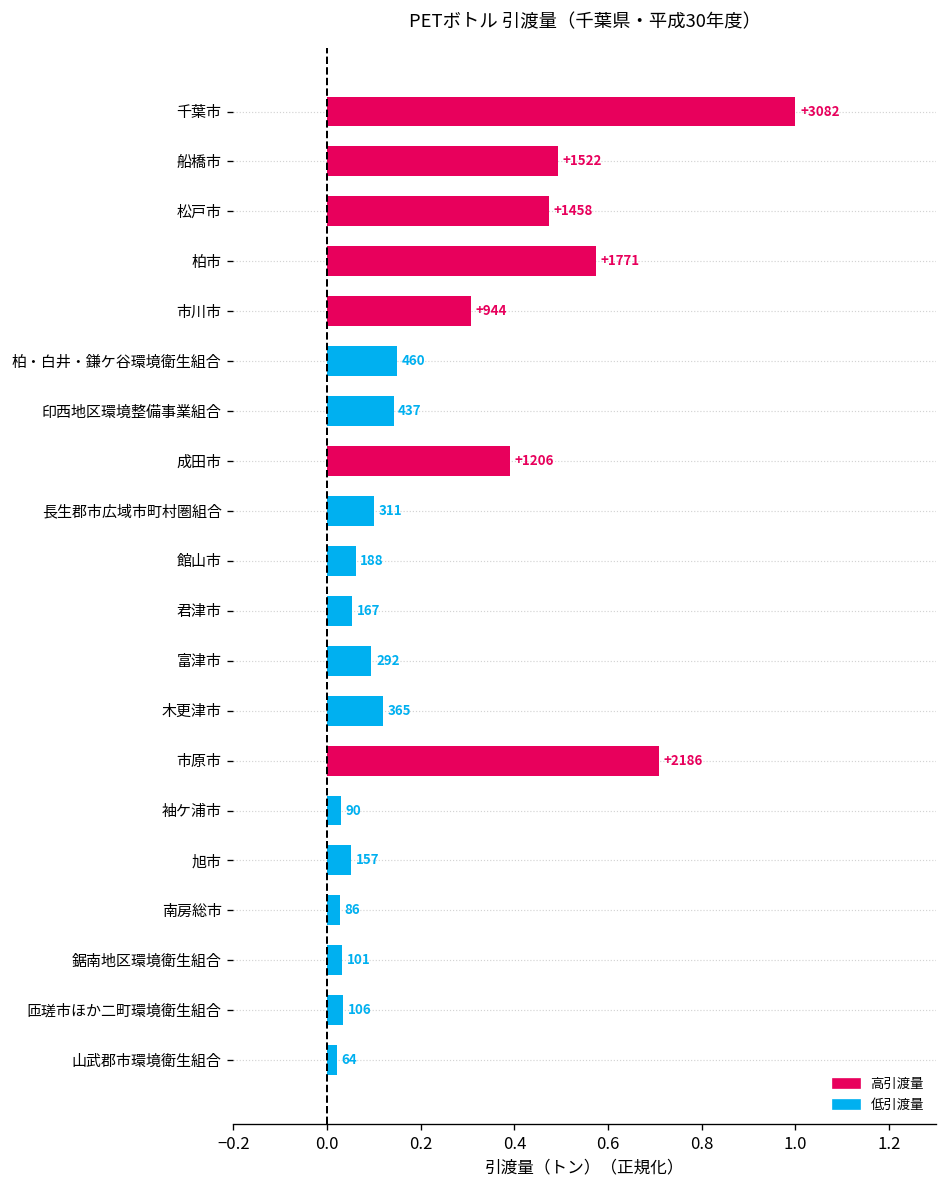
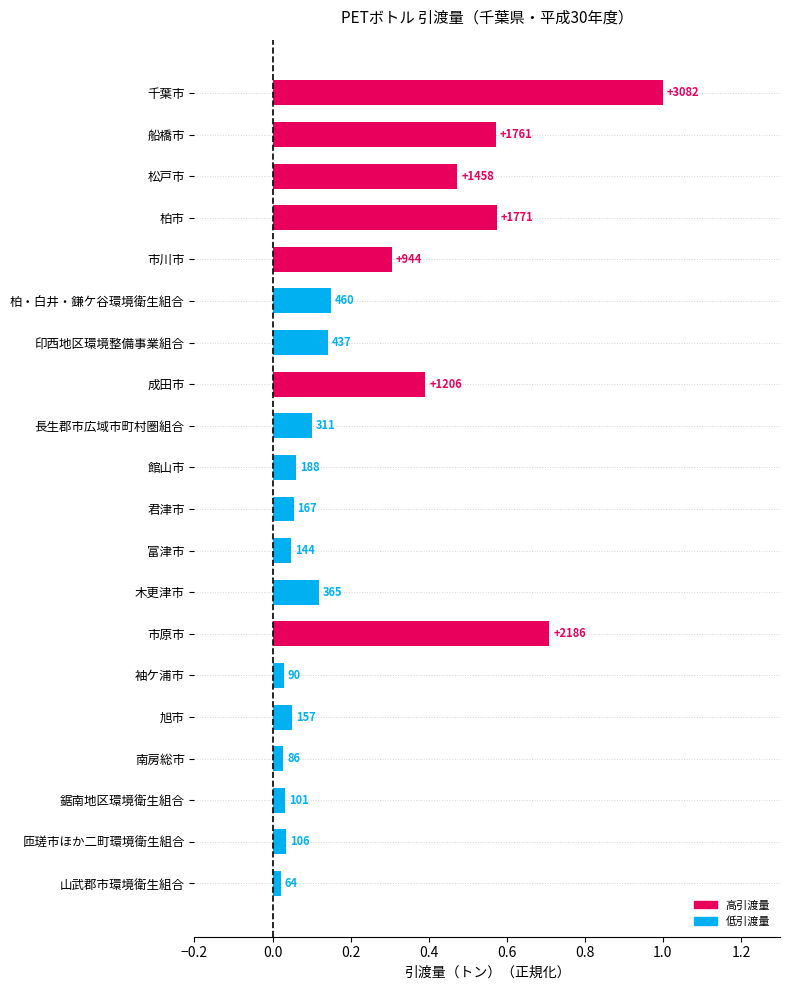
  {
-   "船橋市": "+1522",
-   "富津市": "292"
+   "船橋市": "+1761",
+   "富津市": "144"
  }
